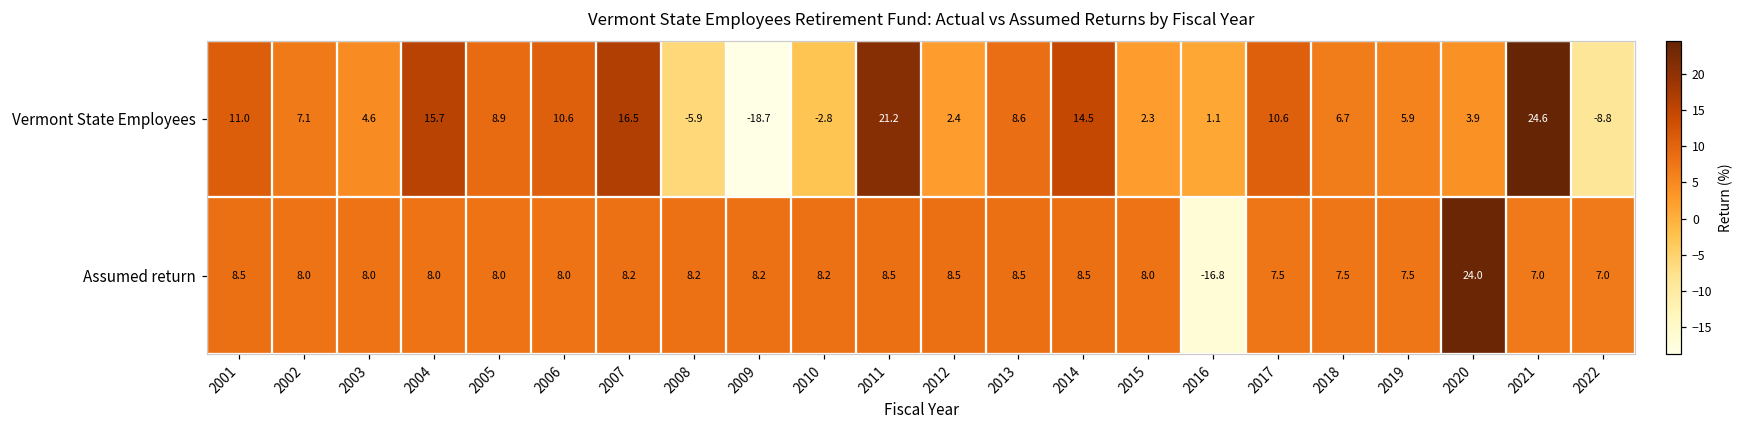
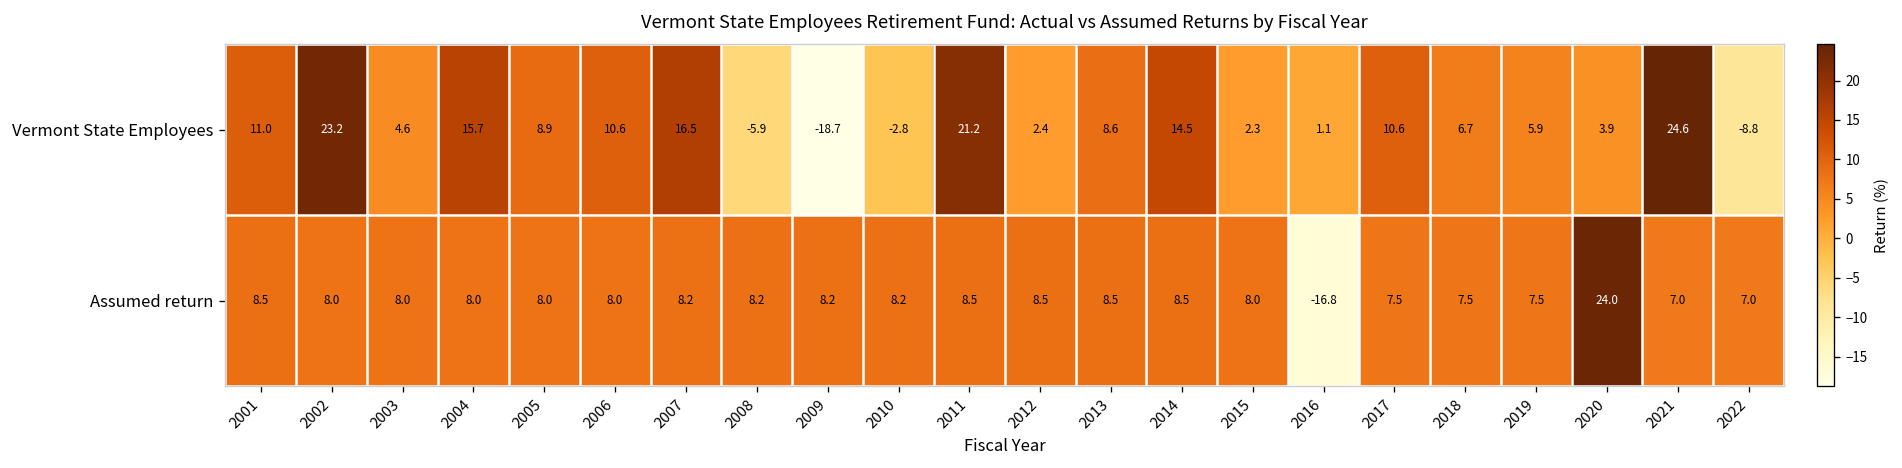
  {
    "Vermont State Employees": {
      "2001": 11.0,
-     "2002": 7.1,
+     "2002": 23.2,
      "2003": 4.6,
      "2004": 15.7,
      "2005": 8.9,
      "2006": 10.6,
      "2007": 16.5,
      "2008": -5.9,
      "2009": -18.7,
      "2010": -2.8,
      "2011": 21.2,
      "2012": 2.4,
      "2013": 8.6,
      "2014": 14.5,
      "2015": 2.3,
      "2016": 1.1,
      "2017": 10.6,
      "2018": 6.7,
      "2019": 5.9,
      "2020": 3.9,
      "2021": 24.6,
      "2022": -8.8
    },
    "Assumed return": {
      "2001": 8.5,
      "2002": 8.0,
      "2003": 8.0,
      "2004": 8.0,
      "2005": 8.0,
      "2006": 8.0,
      "2007": 8.2,
      "2008": 8.2,
      "2009": 8.2,
      "2010": 8.2,
      "2011": 8.5,
      "2012": 8.5,
      "2013": 8.5,
      "2014": 8.5,
      "2015": 8.0,
      "2016": -16.8,
      "2017": 7.5,
      "2018": 7.5,
      "2019": 7.5,
      "2020": 24.0,
      "2021": 7.0,
      "2022": 7.0
    }
  }
